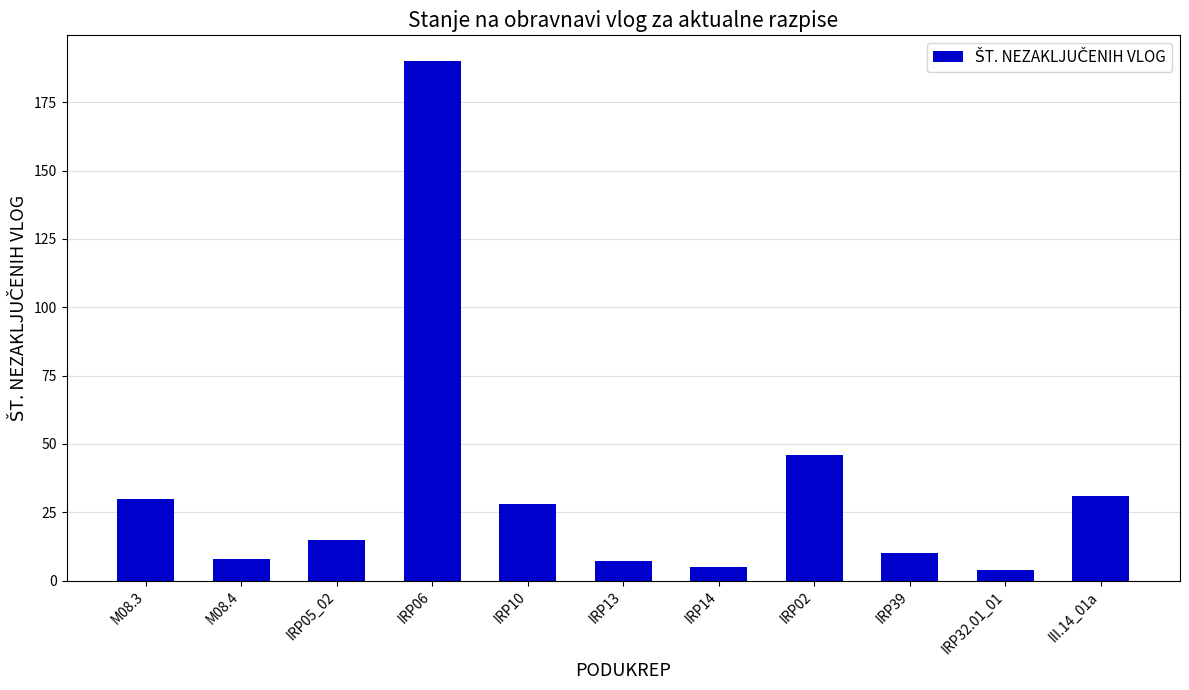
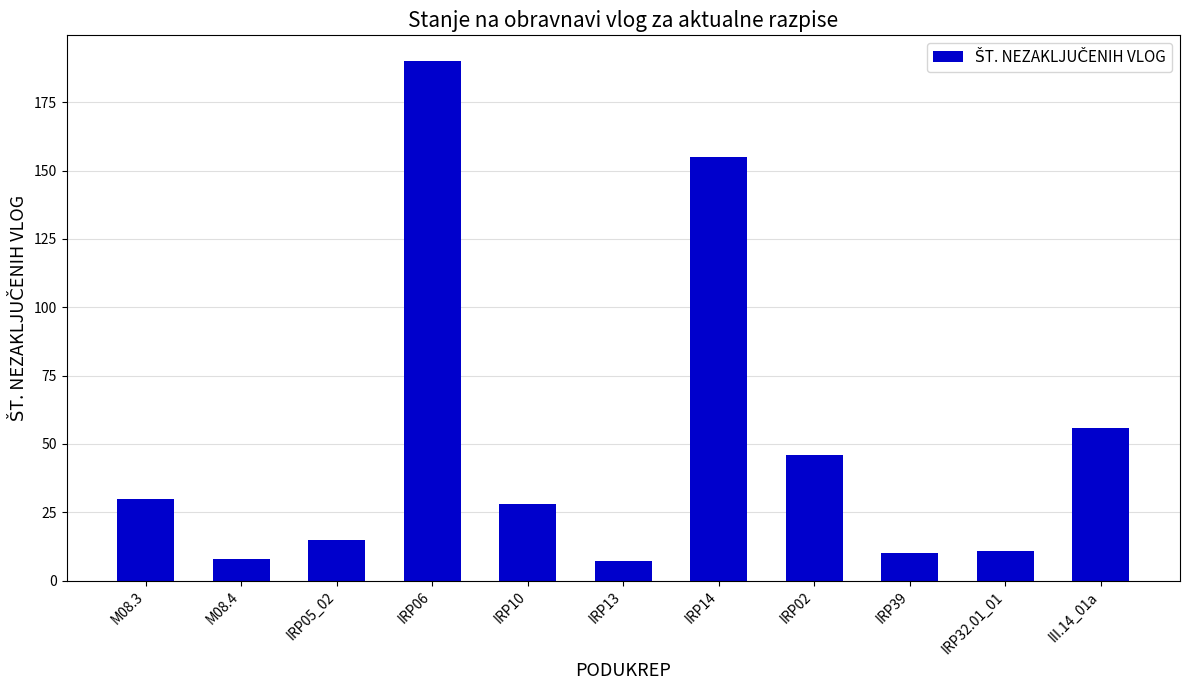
  {
    "M08.3": 30,
    "M08.4": 8,
    "IRP05_02": 15,
    "IRP06": 190,
    "IRP10": 28,
    "IRP13": 7,
-   "IRP14": 5,
+   "IRP14": 155,
    "IRP02": 46,
    "IRP39": 10,
-   "IRP32.01_01": 4,
-   "III.14_01a": 31
+   "IRP32.01_01": 11,
+   "III.14_01a": 56
  }
